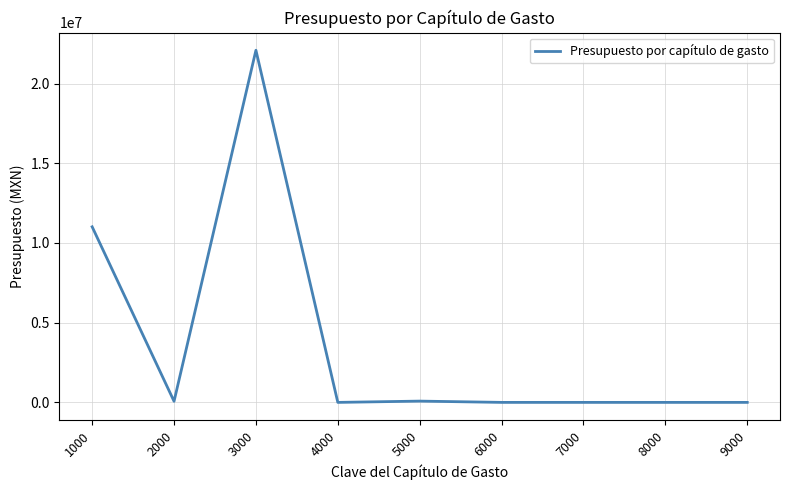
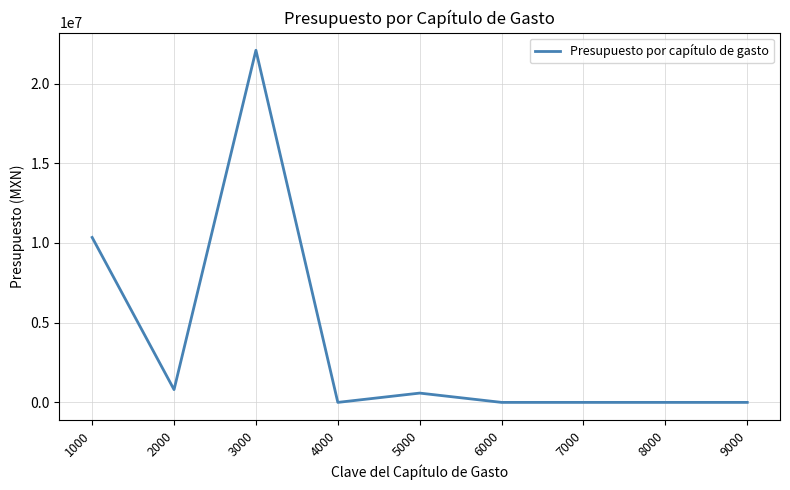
  {
-   "1000": 11000000,
-   "2000": 100000,
+   "1000": 10300000,
+   "2000": 800000,
    "3000": 22100000,
    "4000": 0,
-   "5000": 100000,
+   "5000": 600000,
    "6000": 0,
    "7000": 0,
    "8000": 0,
    "9000": 0
  }
